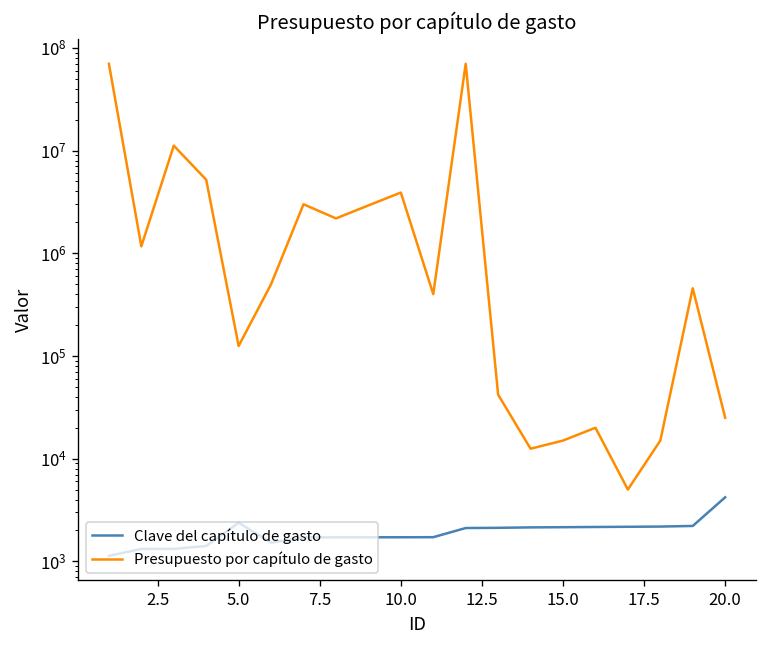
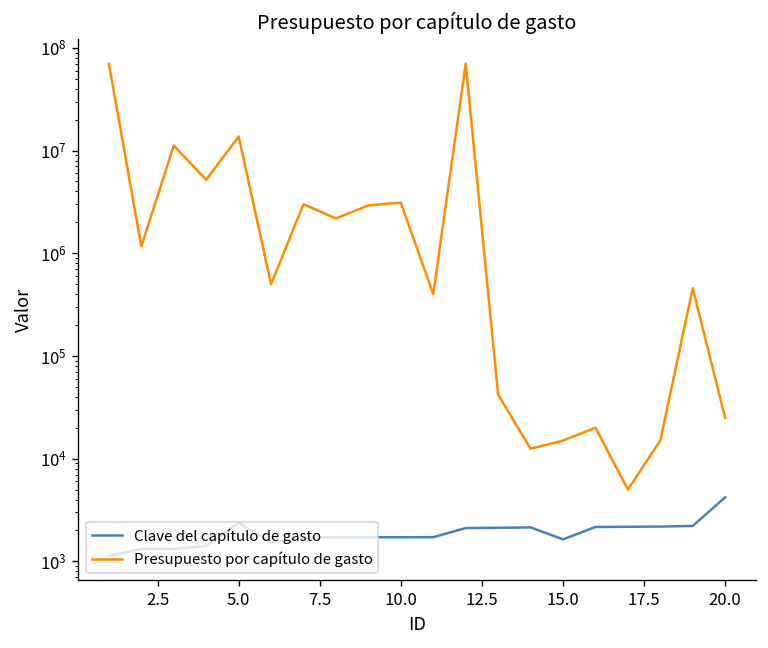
  {
    "Clave del capítulo de gasto": {
      "10.0": 1700,
-     "15.0": 2200,
+     "15.0": 1600,
      "20.0": 4000
    },
    "Presupuesto por capítulo de gasto": {
-     "5.0": 130000,
-     "10.0": 4000000,
+     "5.0": 14000000,
+     "10.0": 3100000,
      "15.0": 15000,
      "20.0": 25000
    }
  }
